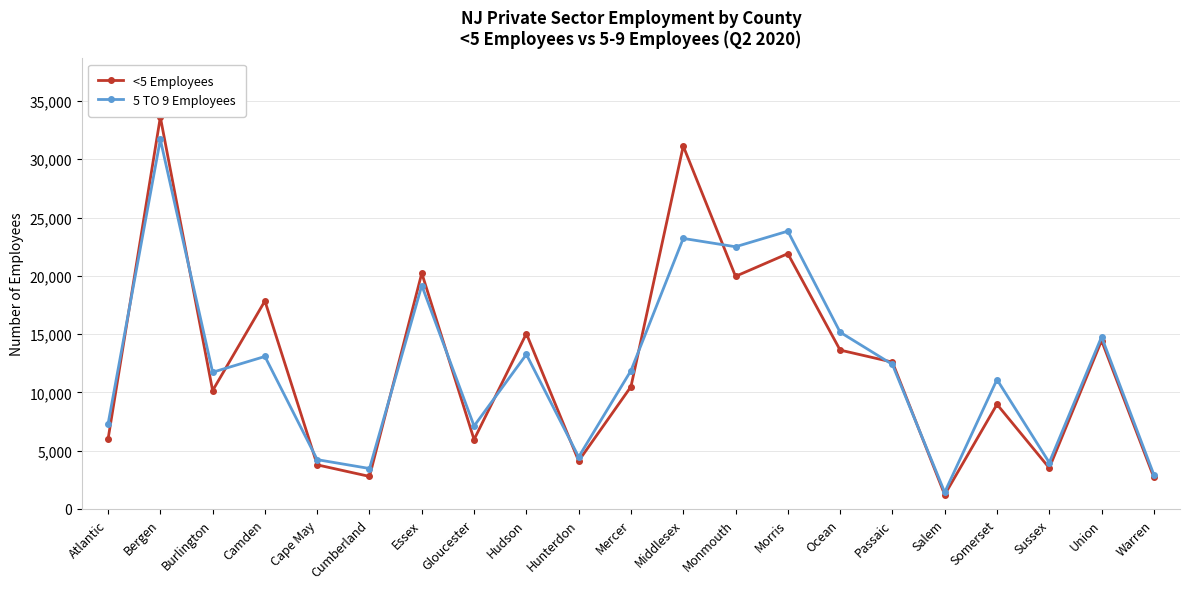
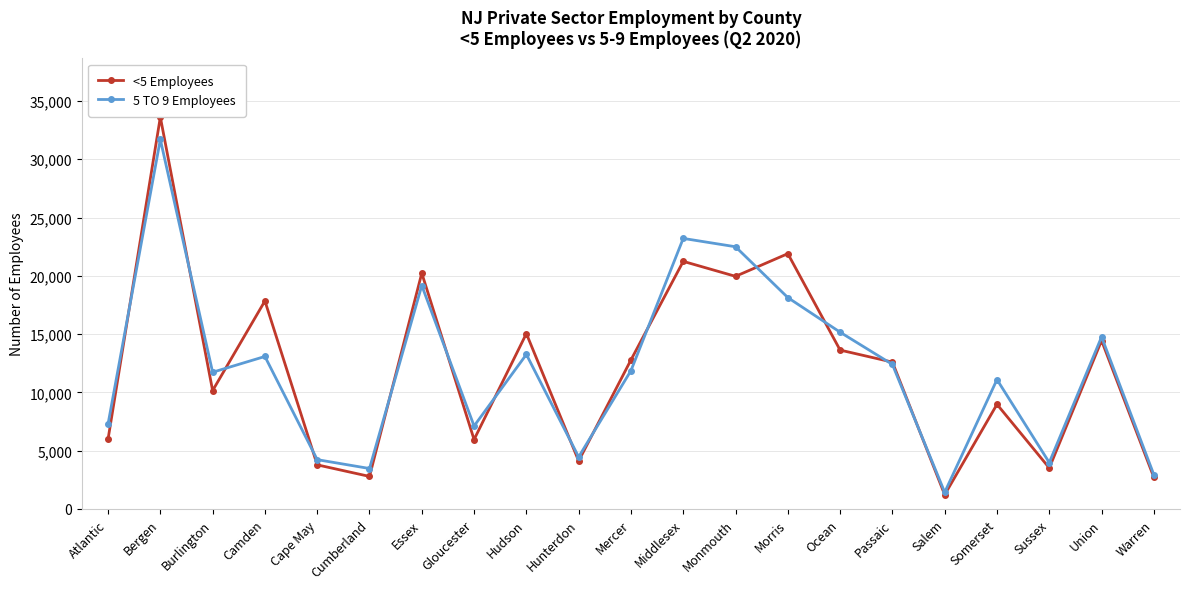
  {
    "<5 Employees": {
      "Atlantic": "6,000",
      "Bergen": "33,600",
      "Burlington": "10,200",
      "Camden": "17,800",
      "Cape May": "3,800",
      "Cumberland": "2,800",
      "Essex": "20,200",
      "Gloucester": "6,000",
      "Hudson": "15,000",
      "Hunterdon": "4,100",
-     "Mercer": "10,500",
-     "Middlesex": "31,100",
+     "Mercer": "12,800",
+     "Middlesex": "21,200",
      "Monmouth": "20,000",
      "Morris": "21,900",
      "Ocean": "13,600",
      "Somerset": "9,000",
      "Sussex": "3,500",
      "Union": "14,400",
      "Warren": "2,700"
    },
    "5 TO 9 Employees": {
      "Atlantic": "7,300",
      "Bergen": "31,700",
      "Burlington": "11,700",
      "Camden": "13,100",
      "Cape May": "4,200",
      "Cumberland": "3,500",
      "Essex": "19,200",
      "Gloucester": "7,100",
      "Hudson": "13,300",
      "Hunterdon": "4,500",
      "Mercer": "11,900",
      "Middlesex": "23,200",
      "Monmouth": "22,500",
-     "Morris": "23,800",
+     "Morris": "18,100",
      "Ocean": "15,200",
      "Somerset": "11,100",
      "Sussex": "4,000",
      "Union": "14,800",
      "Warren": "2,900"
    }
  }
